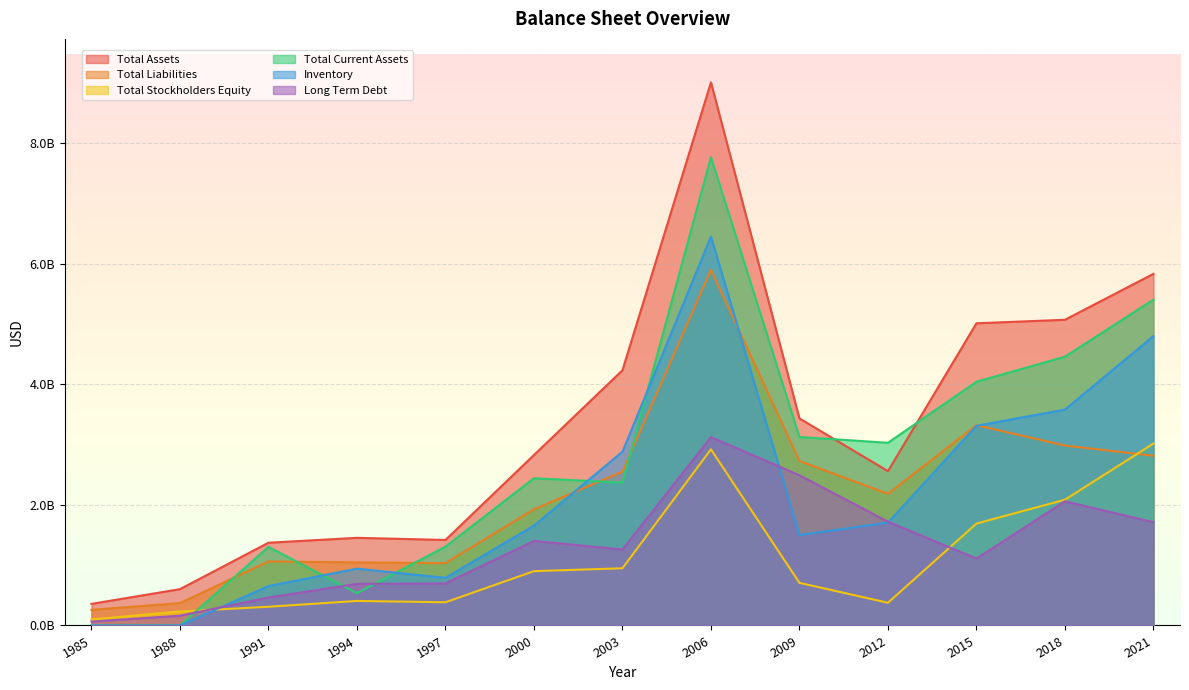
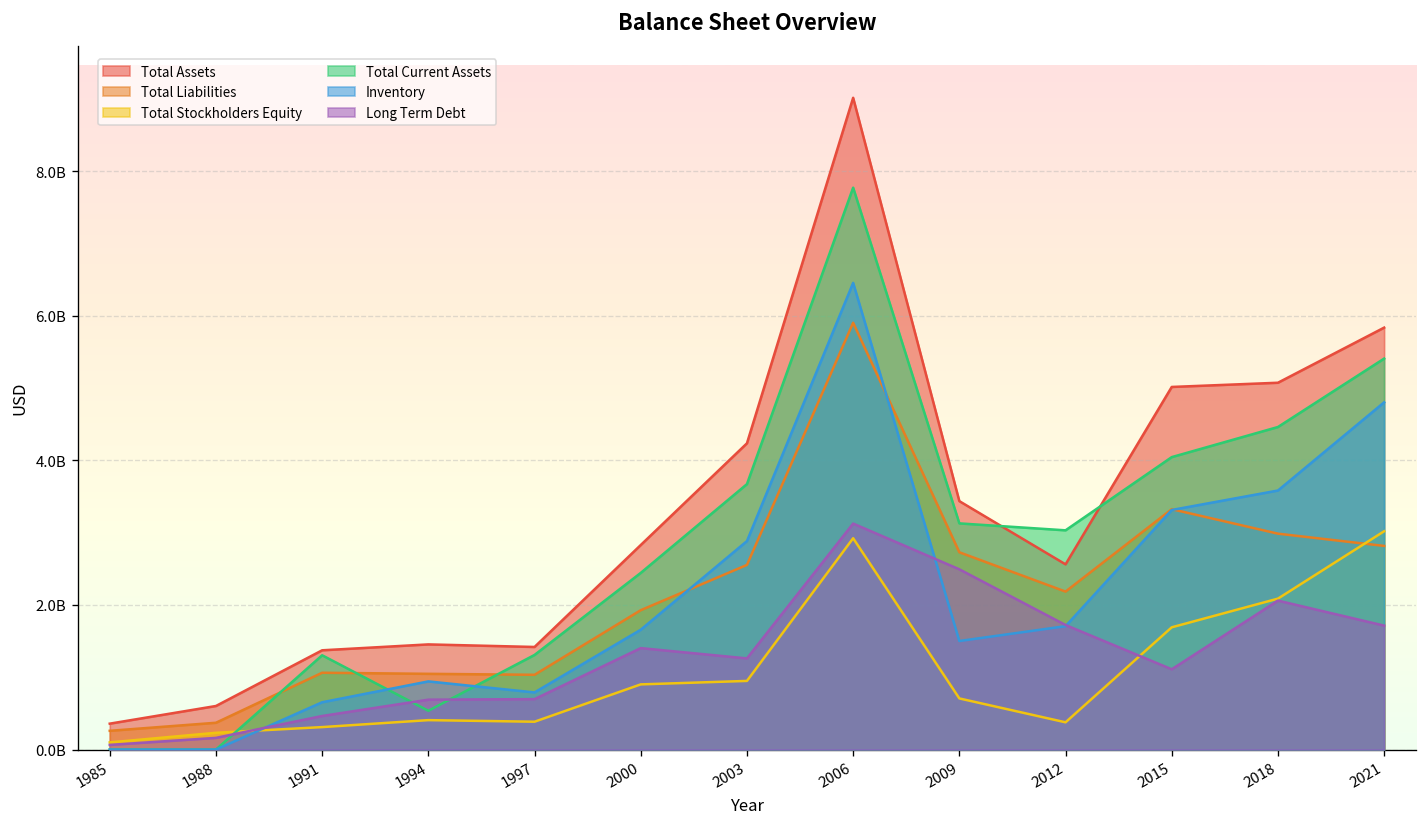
  {
    "Total Stockholders Equity": {
      "1988": 200000000,
      "1991": 300000000,
      "1994": 400000000,
      "1997": 400000000,
      "2000": 900000000,
      "2003": 900000000,
      "2006": 2900000000,
      "2009": 700000000,
      "2012": 400000000,
      "2015": 1700000000,
      "2021": 3000000000
    },
    "Total Current Assets": {
      "1991": 1300000000,
      "1994": 500000000,
      "1997": 1300000000,
      "2000": 2400000000,
-     "2003": 2400000000,
+     "2003": 3700000000,
      "2006": 7800000000,
      "2009": 3100000000,
      "2012": 3000000000,
      "2015": 4000000000,
      "2018": 4500000000,
      "2021": 5400000000
    },
    "Inventory": {
      "1991": 700000000,
      "1994": 900000000,
      "1997": 800000000,
      "2000": 1700000000,
      "2003": 2900000000,
      "2006": 6500000000,
      "2009": 1500000000,
      "2018": 3600000000,
      "2021": 4800000000
    },
    "Long Term Debt": {
      "1988": 200000000,
      "1991": 500000000,
      "1994": 700000000,
      "1997": 700000000,
      "2000": 1400000000,
      "2003": 1300000000,
      "2006": 3100000000,
      "2009": 2500000000,
      "2015": 1100000000,
      "2021": 1700000000
    }
  }
